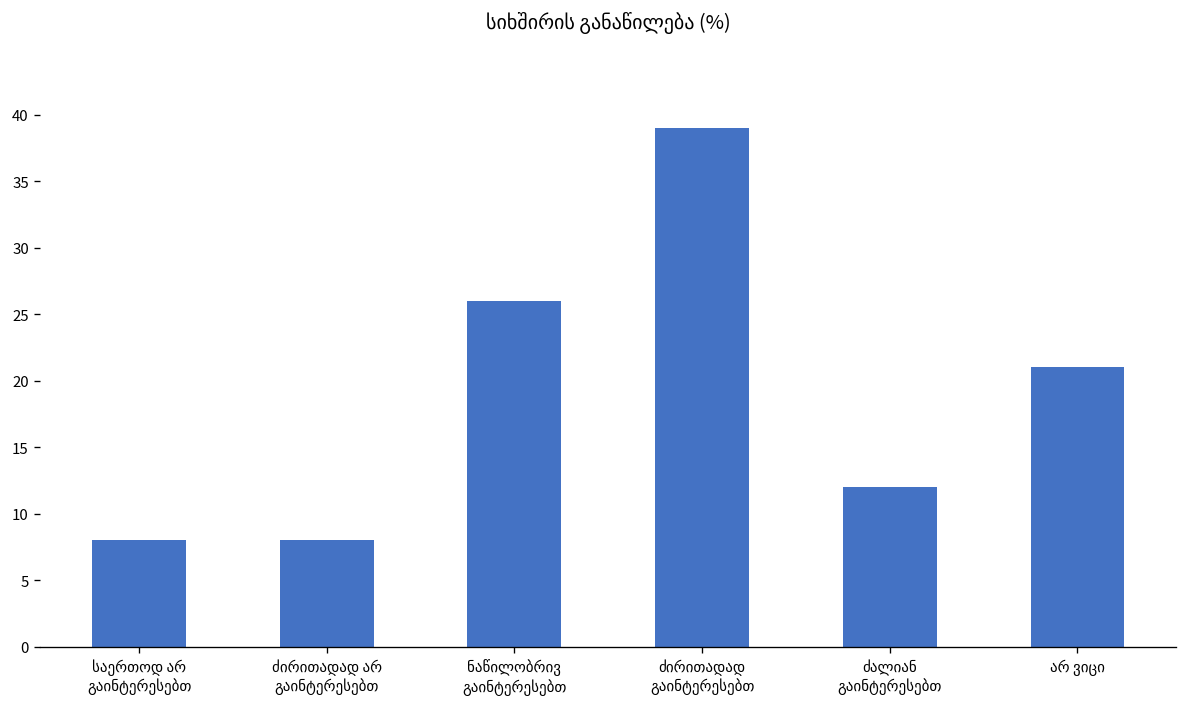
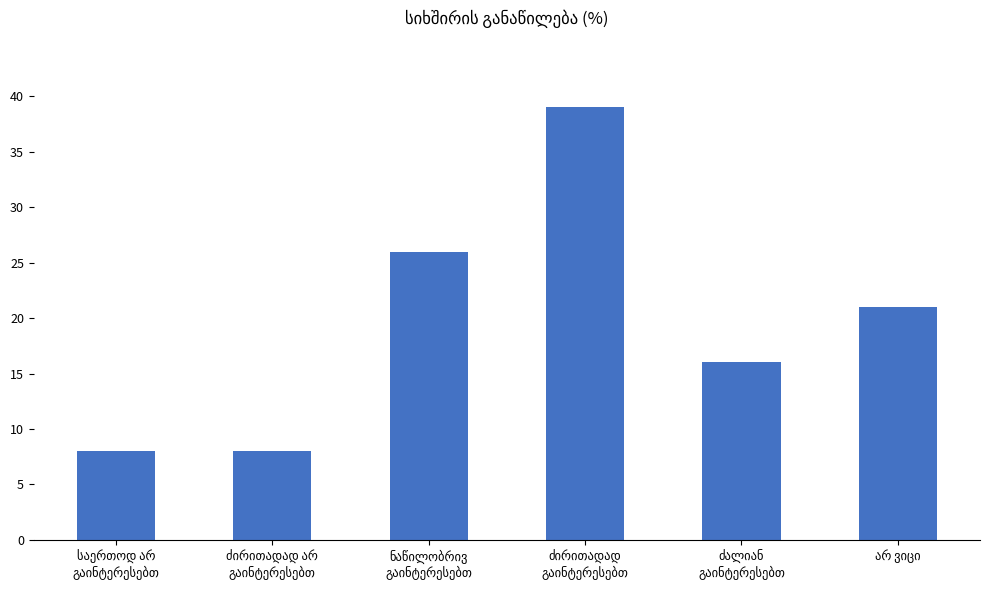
  {
    "საერთოდ არ გაინტერესებთ": 8,
    "ძირითადად არ გაინტერესებთ": 8,
    "ნაწილობრივ გაინტერესებთ": 26,
    "ძირითადად გაინტერესებთ": 39,
-   "ძალიან გაინტერესებთ": 12,
+   "ძალიან გაინტერესებთ": 16,
    "არ ვიცი": 21
  }
